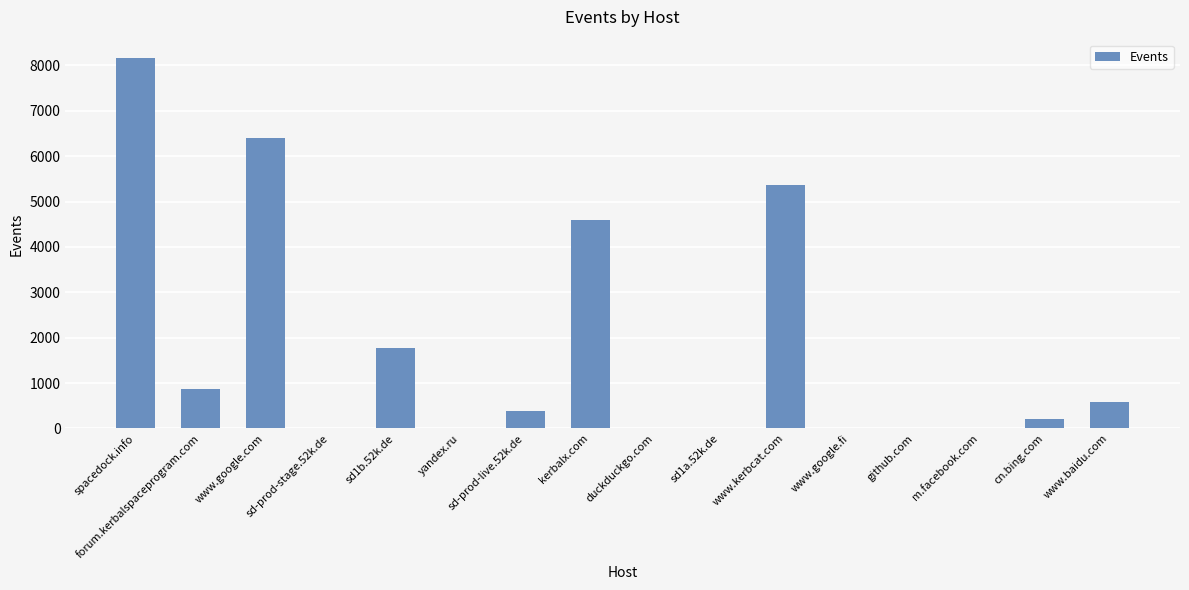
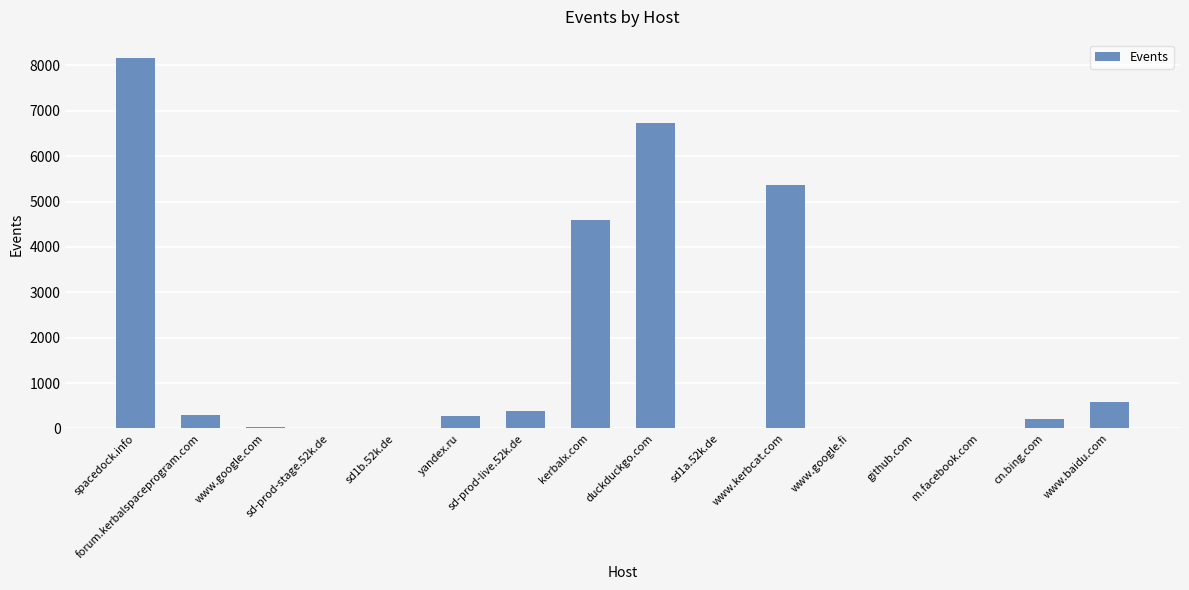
  {
    "spacedock.info": 8200,
-   "forum.kerbalspaceprogram.com": 900,
-   "www.google.com": 6400,
-   "sd1b.52k.de": 1800,
-   "yandex.ru": 0,
+   "forum.kerbalspaceprogram.com": 300,
+   "www.google.com": 0,
+   "sd1b.52k.de": 0,
+   "yandex.ru": 300,
    "sd-prod-live.52k.de": 400,
    "kerbalx.com": 4600,
-   "duckduckgo.com": 0,
+   "duckduckgo.com": 6700,
    "www.kerbcat.com": 5400,
    "cn.bing.com": 200,
    "www.baidu.com": 600
  }
